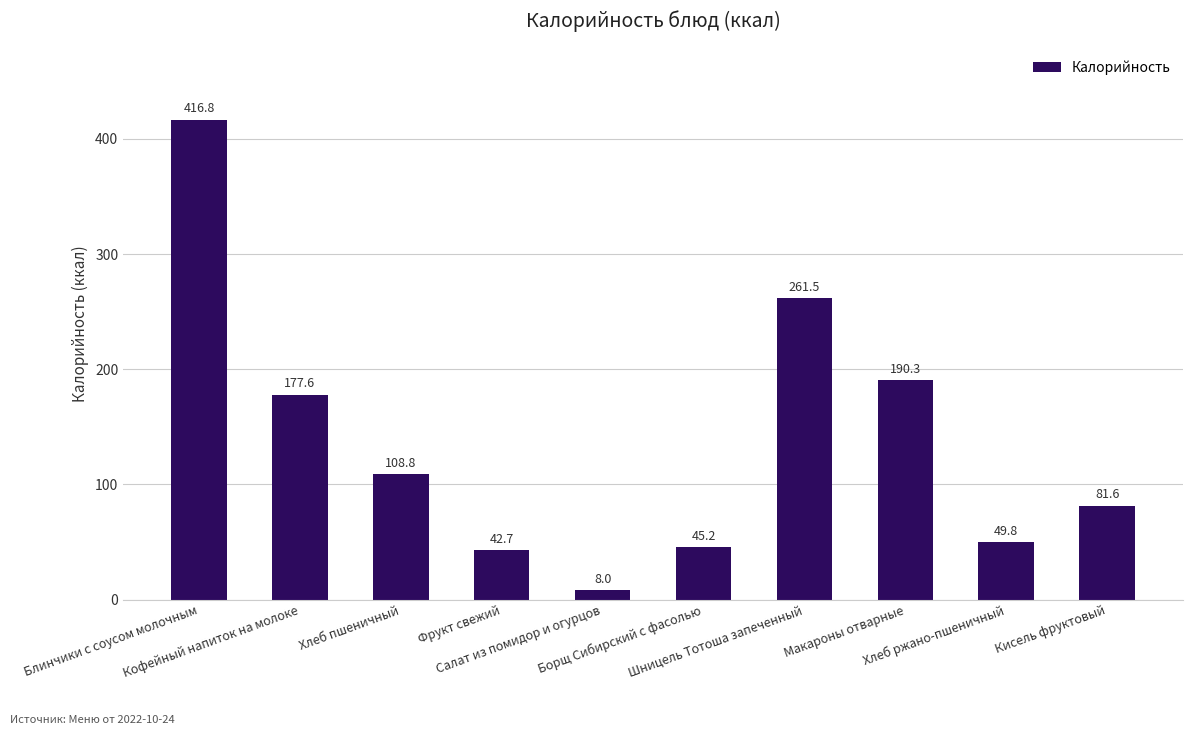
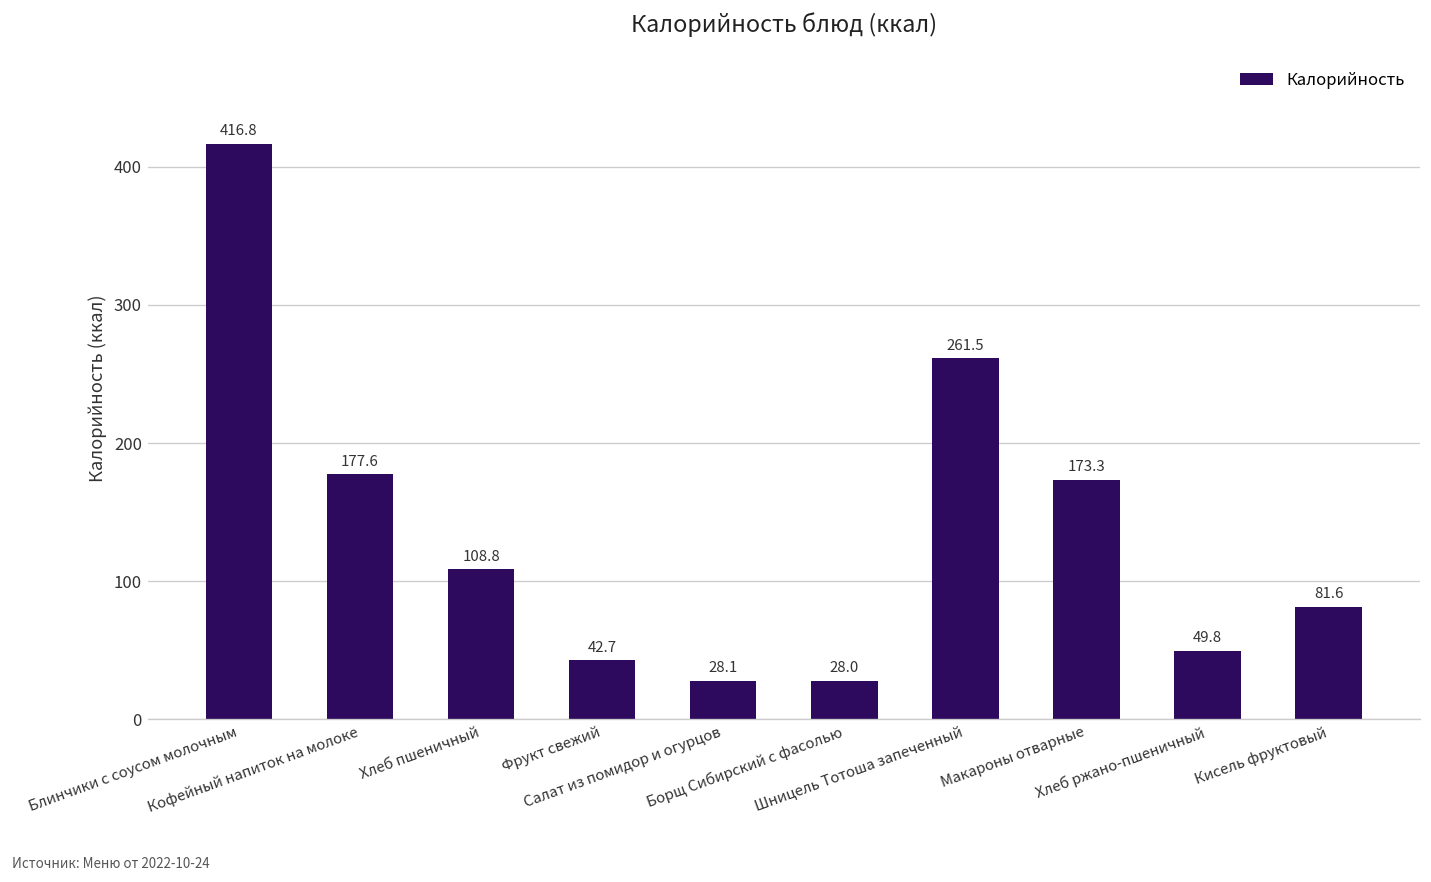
  {
    "Блинчики с соусом молочным": 416.8,
    "Кофейный напиток на молоке": 177.6,
    "Хлеб пшеничный": 108.8,
    "Фрукт свежий": 42.7,
-   "Салат из помидор и огурцов": 8.0,
-   "Борщ Сибирский с фасолью": 45.2,
+   "Салат из помидор и огурцов": 28.1,
+   "Борщ Сибирский с фасолью": 28.0,
    "Шницель Тотоша запеченный": 261.5,
-   "Макароны отварные": 190.3,
+   "Макароны отварные": 173.3,
    "Хлеб ржано-пшеничный": 49.8,
    "Кисель фруктовый": 81.6
  }
